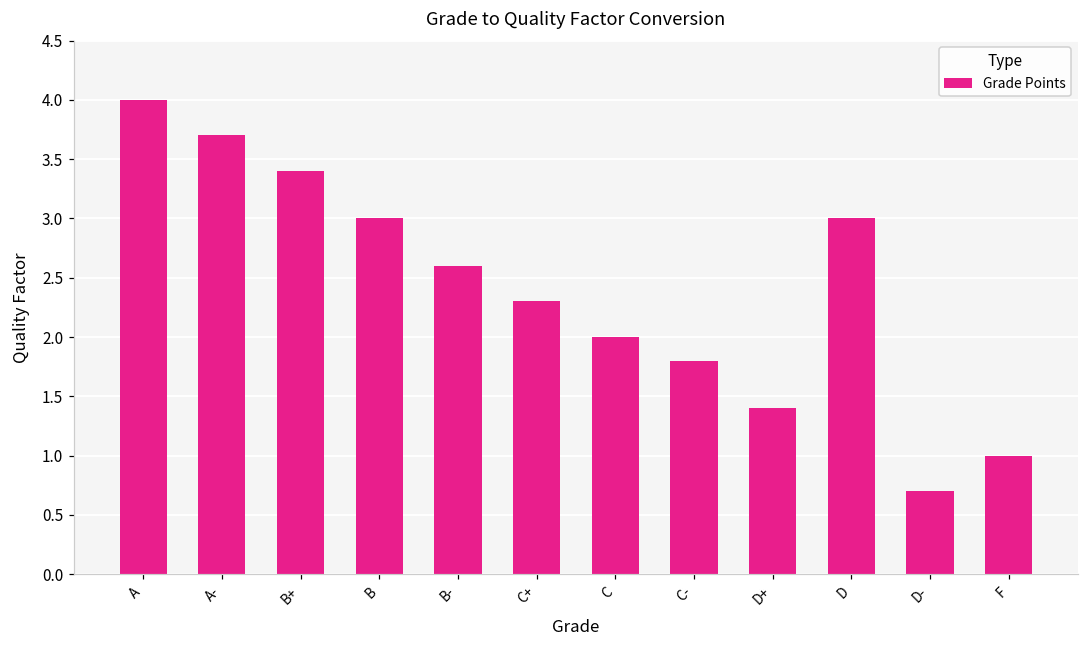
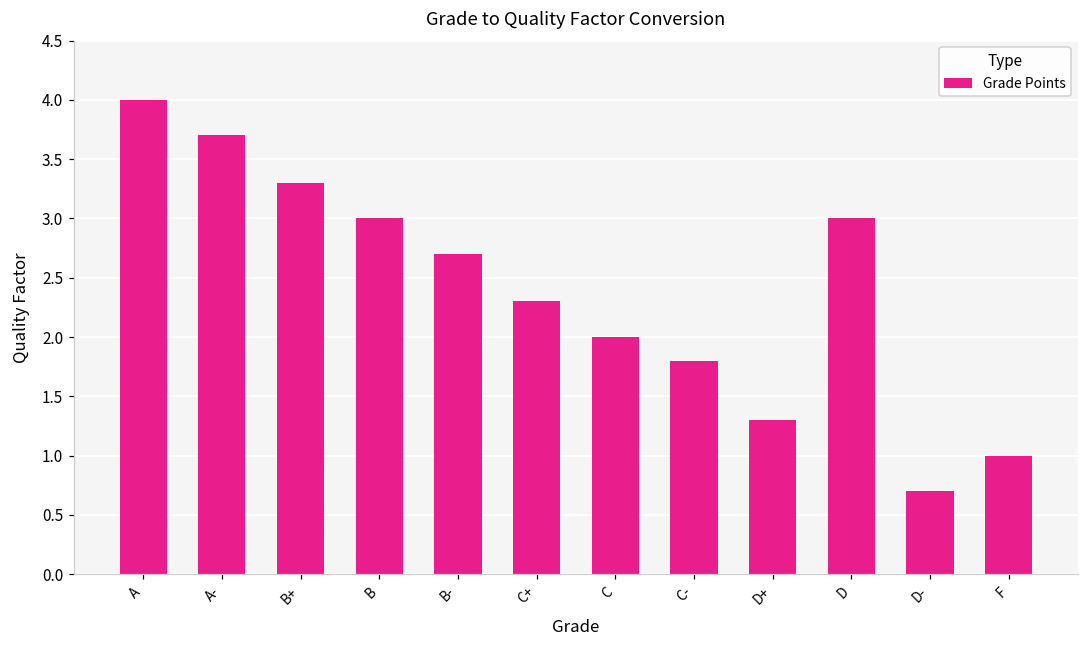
  {
    "A": 4.0,
    "A-": 3.7,
-   "B+": 3.4,
+   "B+": 3.3,
    "B": 3.0,
-   "B-": 2.6,
+   "B-": 2.7,
    "C+": 2.3,
    "C": 2.0,
    "C-": 1.8,
-   "D+": 1.4,
+   "D+": 1.3,
    "D": 3.0,
    "D-": 0.7,
    "F": 1.0
  }
